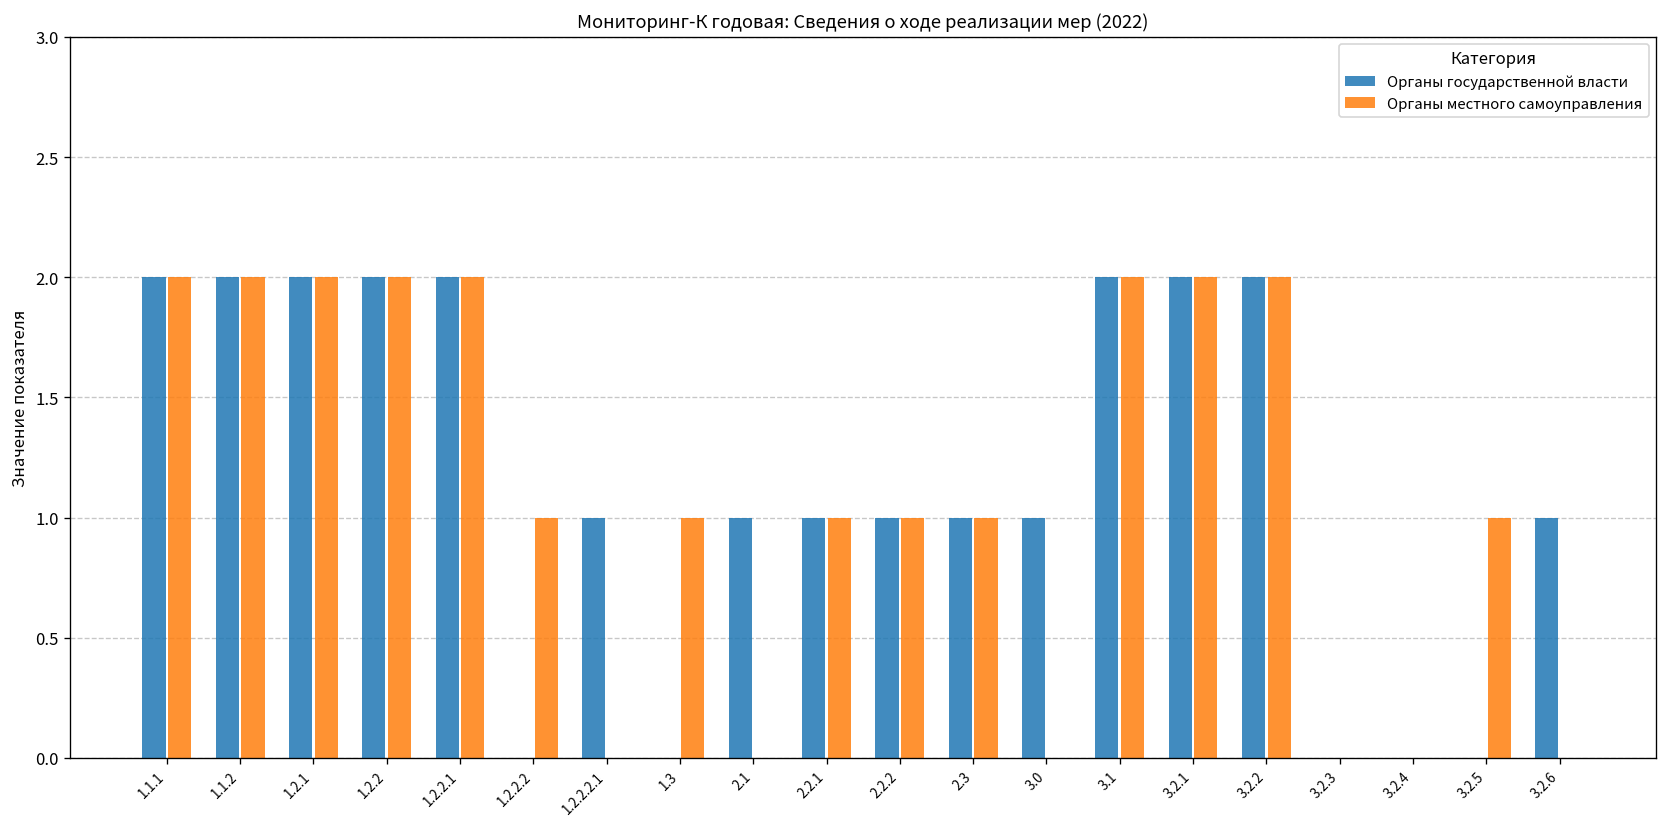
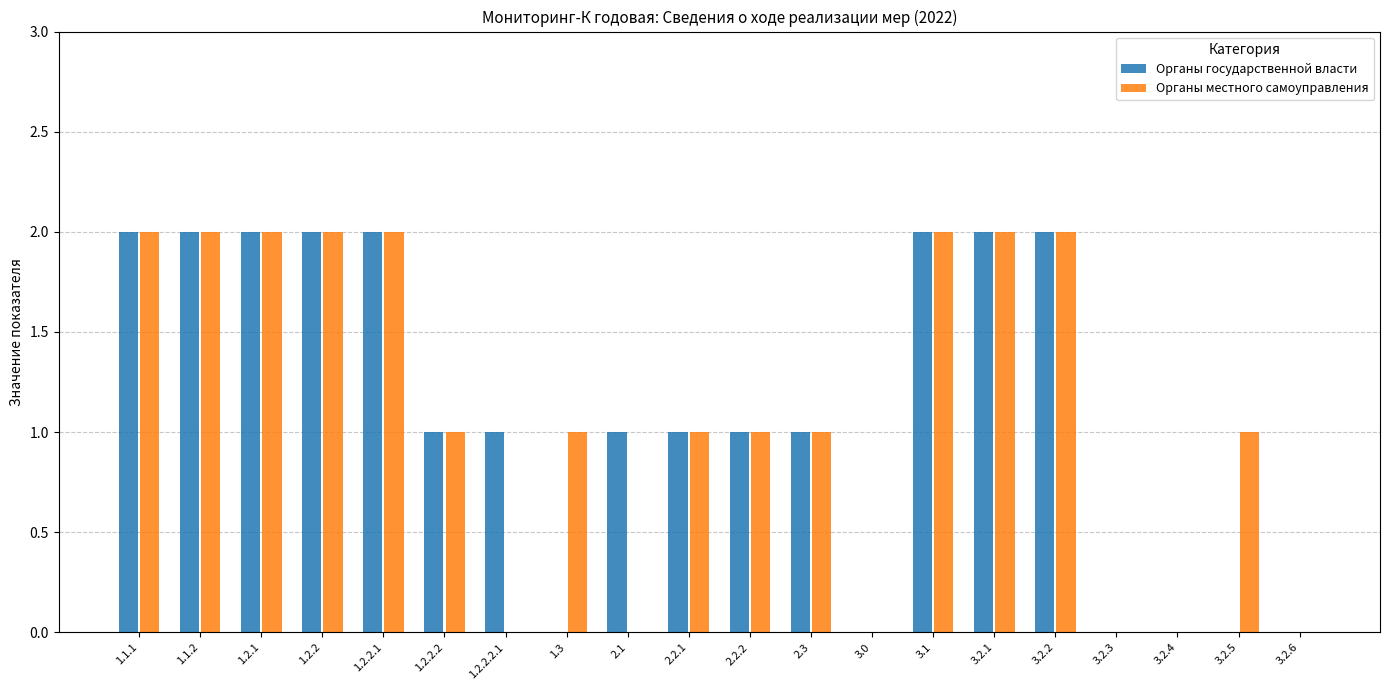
  {
    "Органы государственной власти": {
      "1.1.1": 2,
      "1.1.2": 2,
      "1.2.1": 2,
      "1.2.2": 2,
      "1.2.2.1": 2,
-     "1.2.2.2": 0,
+     "1.2.2.2": 1,
      "1.2.2.2.1": 1,
      "1.3": 0,
      "2.1": 1,
      "2.2.1": 1,
      "2.2.2": 1,
      "2.3": 1,
-     "3.0": 1,
+     "3.0": 0,
      "3.1": 2,
      "3.2.1": 2,
      "3.2.2": 2,
      "3.2.3": 0,
      "3.2.4": 0,
      "3.2.5": 0,
-     "3.2.6": 1
+     "3.2.6": 0
    },
    "Органы местного самоуправления": {
      "1.1.1": 2,
      "1.1.2": 2,
      "1.2.1": 2,
      "1.2.2": 2,
      "1.2.2.1": 2,
      "1.2.2.2": 1,
      "1.2.2.2.1": 0,
      "1.3": 1,
      "2.1": 0,
      "2.2.1": 1,
      "2.2.2": 1,
      "2.3": 1,
      "3.0": 0,
      "3.1": 2,
      "3.2.1": 2,
      "3.2.2": 2,
      "3.2.3": 0,
      "3.2.4": 0,
      "3.2.5": 1,
      "3.2.6": 0
    }
  }
